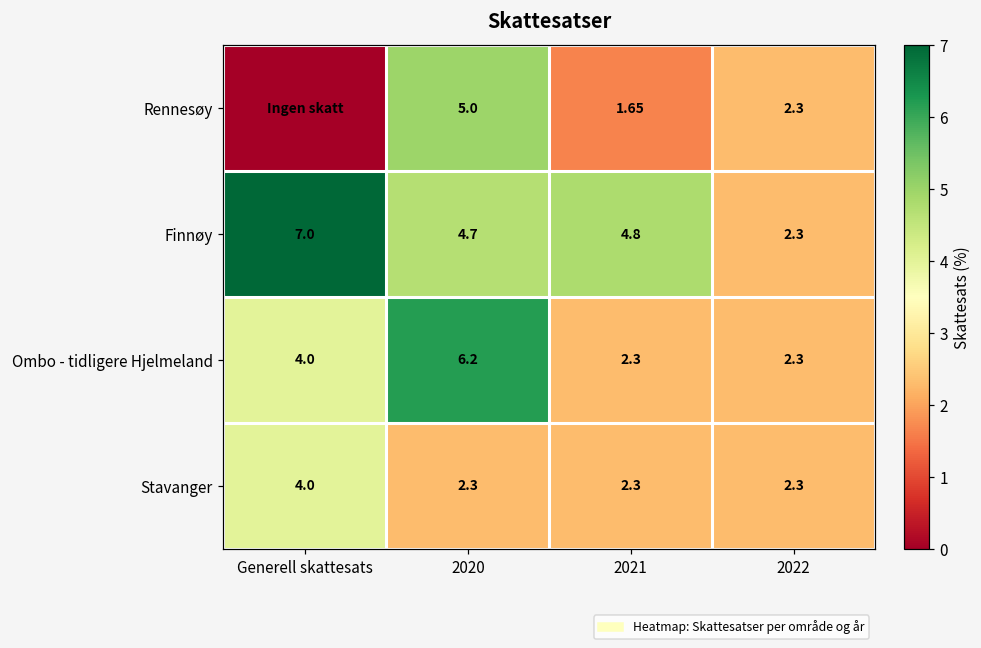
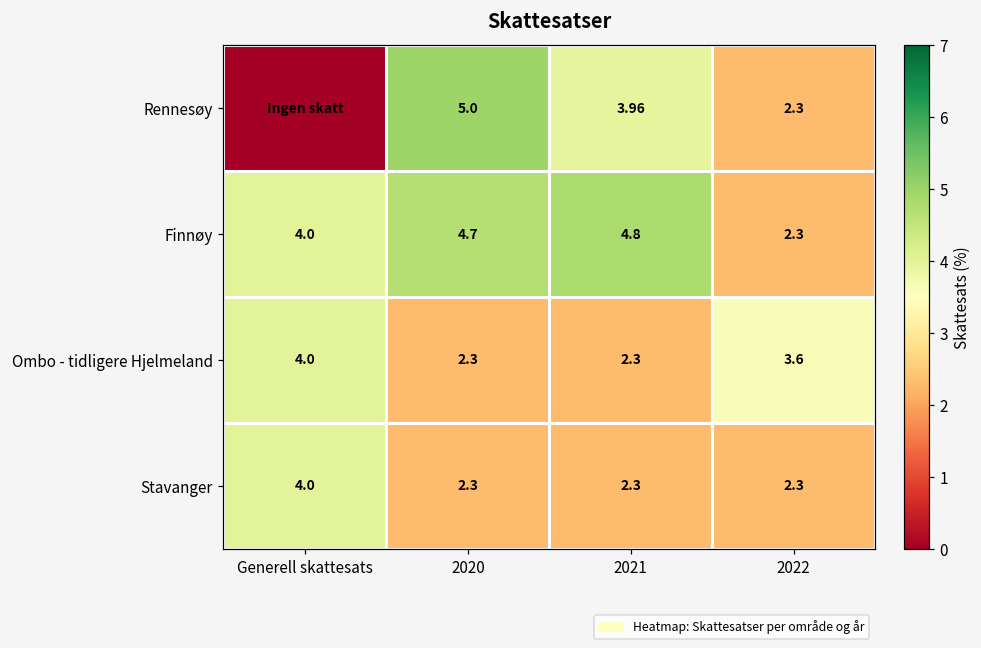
  {
    "Rennesøy": {
      "2020": 5.0,
-     "2021": 1.65,
+     "2021": 3.96,
      "2022": 2.3
    },
    "Finnøy": {
-     "Generell skattesats": 7.0,
+     "Generell skattesats": 4.0,
      "2020": 4.7,
      "2021": 4.8,
      "2022": 2.3
    },
    "Ombo - tidligere Hjelmeland": {
      "Generell skattesats": 4.0,
-     "2020": 6.2,
+     "2020": 2.3,
      "2021": 2.3,
-     "2022": 2.3
+     "2022": 3.6
    },
    "Stavanger": {
      "Generell skattesats": 4.0,
      "2020": 2.3,
      "2021": 2.3,
      "2022": 2.3
    }
  }
